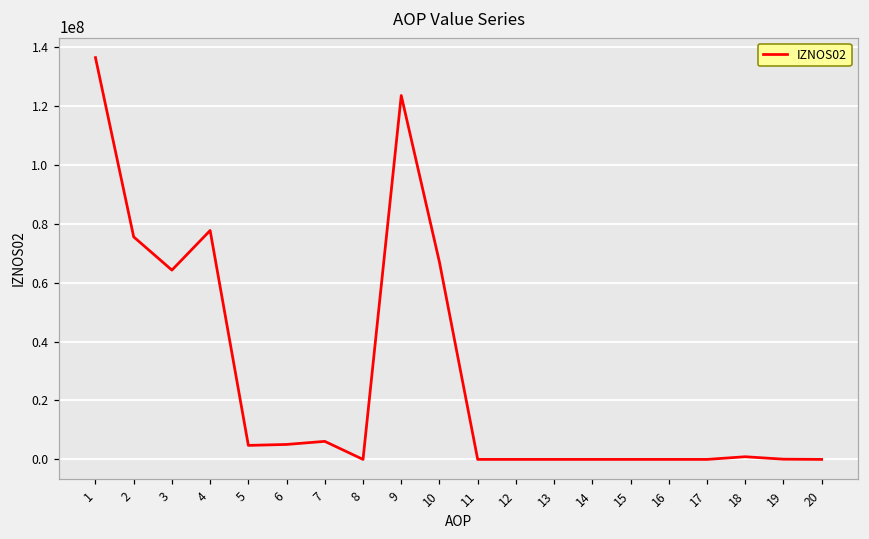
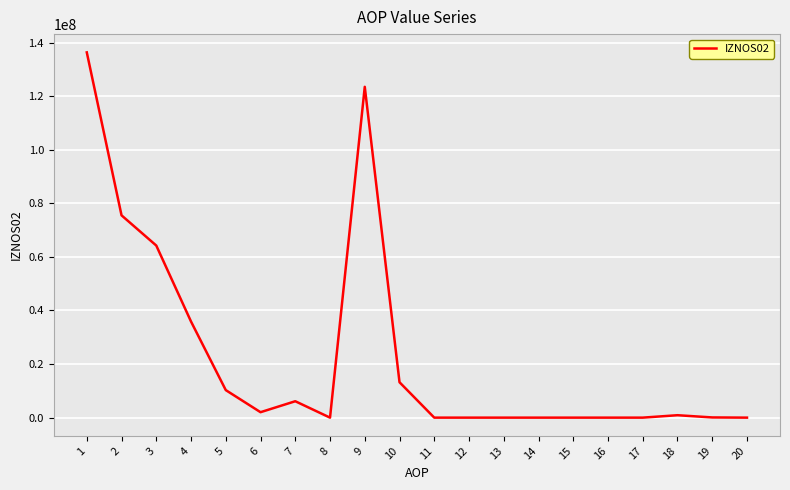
  {
    "1": 136000000,
    "2": 76000000,
    "3": 64000000,
-   "4": 78000000,
-   "5": 5000000,
-   "6": 5000000,
+   "4": 36000000,
+   "5": 10000000,
+   "6": 2000000,
    "7": 6000000,
    "8": 0,
    "9": 123000000,
-   "10": 67000000,
+   "10": 13000000,
    "11": 0,
    "12": 0,
    "13": 0,
    "14": 0,
    "15": 0,
    "16": 0,
    "17": 0,
    "18": 1000000,
    "19": 0,
    "20": 0
  }
